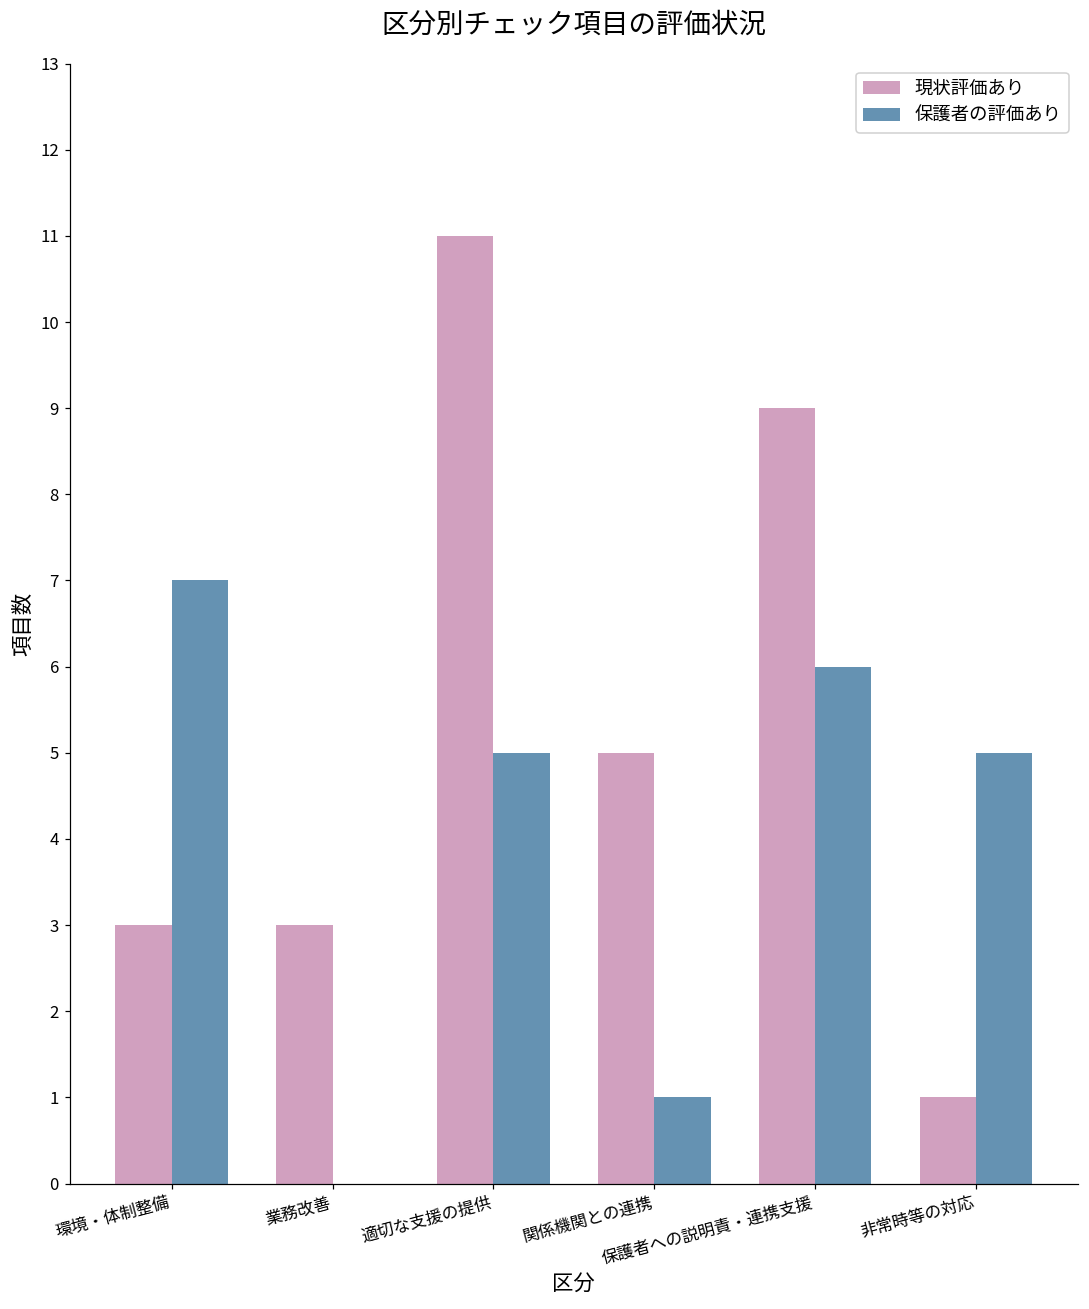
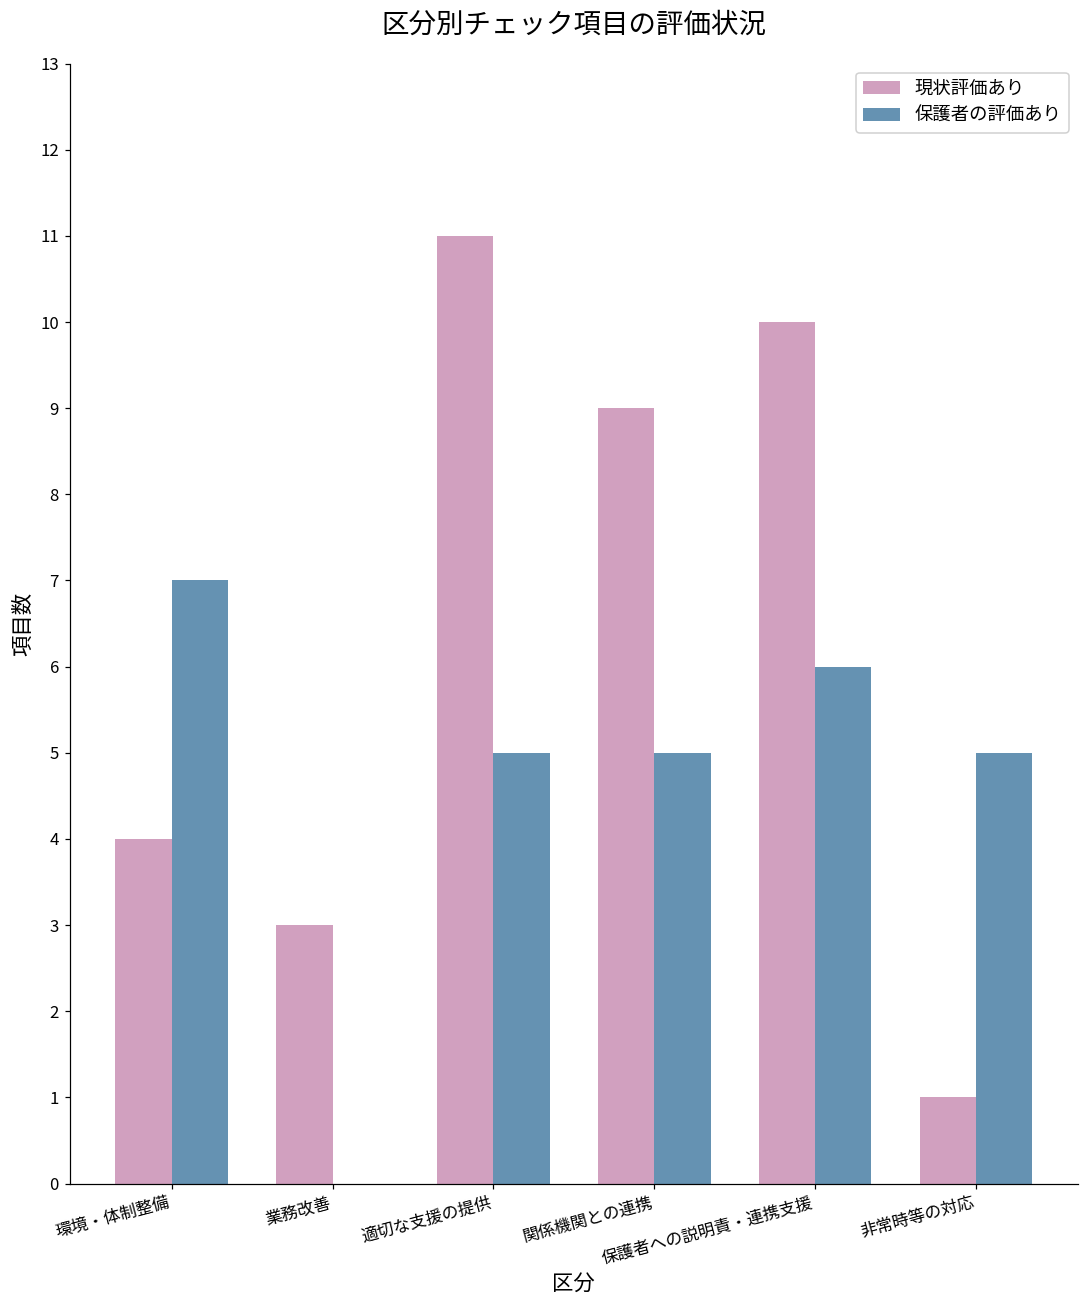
  {
    "現状評価あり": {
-     "環境・体制整備": 3,
+     "環境・体制整備": 4,
      "業務改善": 3,
      "適切な支援の提供": 11,
-     "関係機関との連携": 5,
-     "保護者への説明責・連携支援": 9,
+     "関係機関との連携": 9,
+     "保護者への説明責・連携支援": 10,
      "非常時等の対応": 1
    },
    "保護者の評価あり": {
      "環境・体制整備": 7,
      "業務改善": 0,
      "適切な支援の提供": 5,
-     "関係機関との連携": 1,
+     "関係機関との連携": 5,
      "保護者への説明責・連携支援": 6,
      "非常時等の対応": 5
    }
  }
